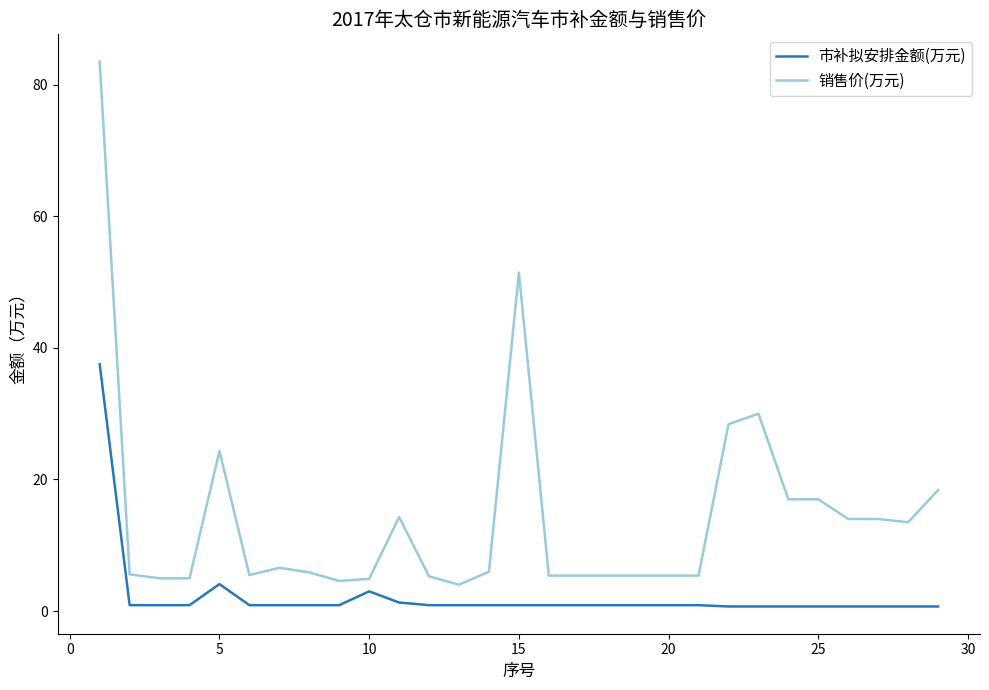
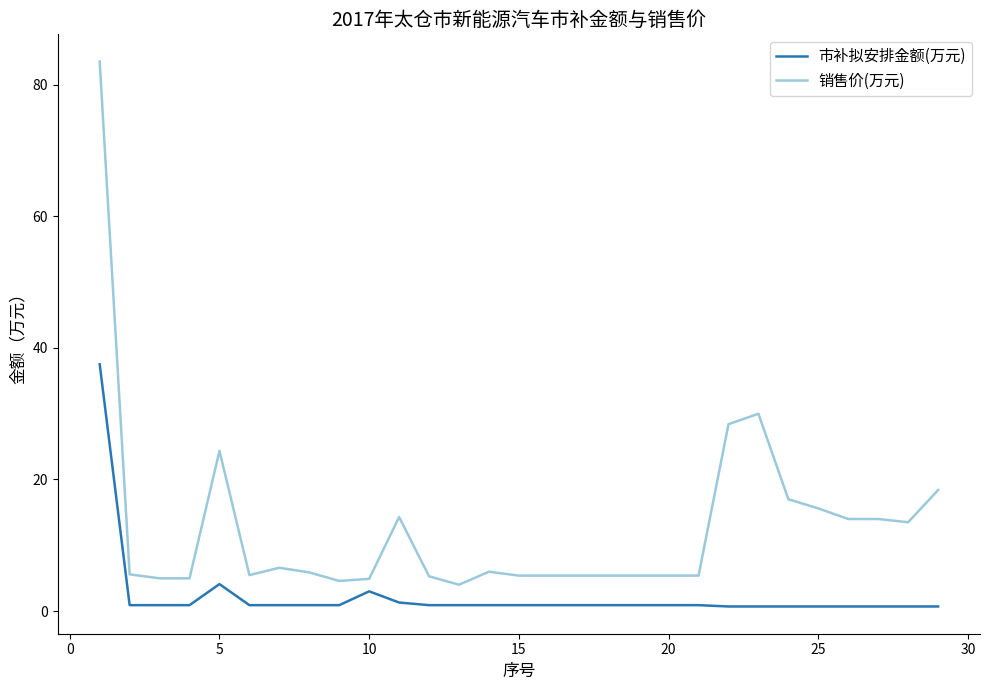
  {
    "市补拟安排金额(万元)": {
      "5": 4,
      "10": 3,
      "15": 1,
      "20": 1,
      "25": 1
    },
    "销售价(万元)": {
      "5": 24,
      "10": 5,
-     "15": 51,
+     "15": 5,
      "20": 5,
-     "25": 17
+     "25": 16
    }
  }
